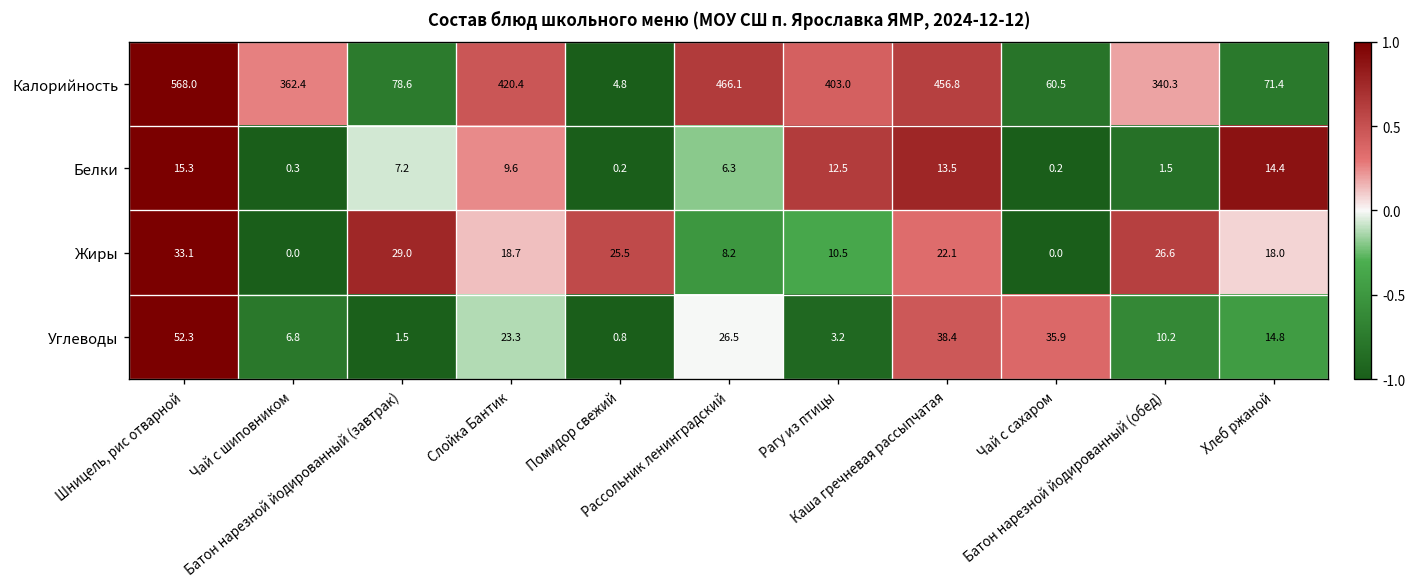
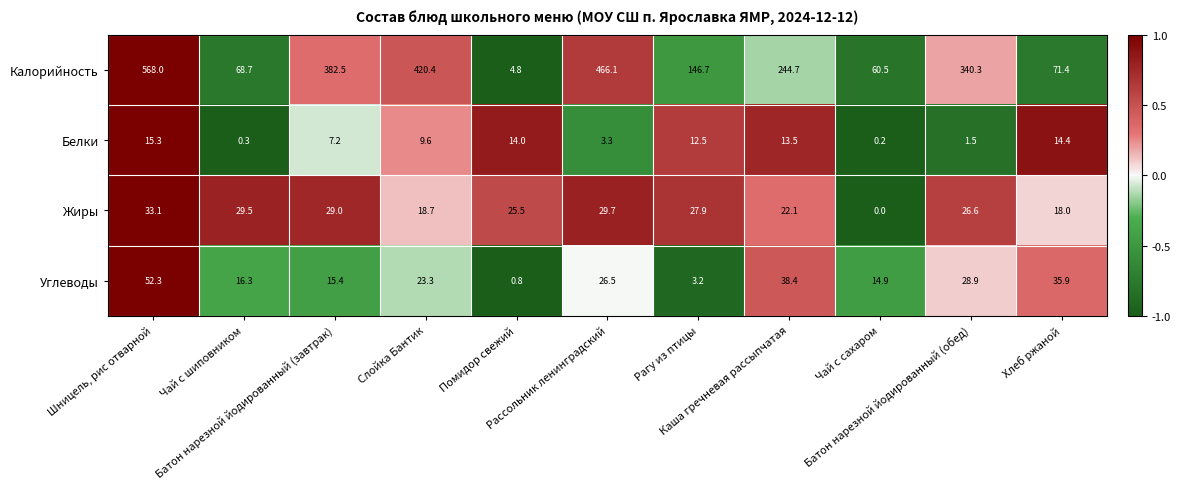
  {
    "Калорийность": {
      "Шницель, рис отварной": 568.0,
-     "Чай с шиповником": 362.4,
-     "Батон нарезной йодированный (завтрак)": 78.6,
+     "Чай с шиповником": 68.7,
+     "Батон нарезной йодированный (завтрак)": 382.5,
      "Слойка Бантик": 420.4,
      "Помидор свежий": 4.8,
      "Рассольник ленинградский": 466.1,
-     "Рагу из птицы": 403.0,
-     "Каша гречневая рассыпчатая": 456.8,
+     "Рагу из птицы": 146.7,
+     "Каша гречневая рассыпчатая": 244.7,
      "Чай с сахаром": 60.5,
      "Батон нарезной йодированный (обед)": 340.3,
      "Хлеб ржаной": 71.4
    },
    "Белки": {
      "Шницель, рис отварной": 15.3,
      "Чай с шиповником": 0.3,
      "Батон нарезной йодированный (завтрак)": 7.2,
      "Слойка Бантик": 9.6,
-     "Помидор свежий": 0.2,
-     "Рассольник ленинградский": 6.3,
+     "Помидор свежий": 14.0,
+     "Рассольник ленинградский": 3.3,
      "Рагу из птицы": 12.5,
      "Каша гречневая рассыпчатая": 13.5,
      "Чай с сахаром": 0.2,
      "Батон нарезной йодированный (обед)": 1.5,
      "Хлеб ржаной": 14.4
    },
    "Жиры": {
      "Шницель, рис отварной": 33.1,
-     "Чай с шиповником": 0.0,
+     "Чай с шиповником": 29.5,
      "Батон нарезной йодированный (завтрак)": 29.0,
      "Слойка Бантик": 18.7,
      "Помидор свежий": 25.5,
-     "Рассольник ленинградский": 8.2,
-     "Рагу из птицы": 10.5,
+     "Рассольник ленинградский": 29.7,
+     "Рагу из птицы": 27.9,
      "Каша гречневая рассыпчатая": 22.1,
      "Чай с сахаром": 0.0,
      "Батон нарезной йодированный (обед)": 26.6,
      "Хлеб ржаной": 18.0
    },
    "Углеводы": {
      "Шницель, рис отварной": 52.3,
-     "Чай с шиповником": 6.8,
-     "Батон нарезной йодированный (завтрак)": 1.5,
+     "Чай с шиповником": 16.3,
+     "Батон нарезной йодированный (завтрак)": 15.4,
      "Слойка Бантик": 23.3,
      "Помидор свежий": 0.8,
      "Рассольник ленинградский": 26.5,
      "Рагу из птицы": 3.2,
      "Каша гречневая рассыпчатая": 38.4,
-     "Чай с сахаром": 35.9,
-     "Батон нарезной йодированный (обед)": 10.2,
-     "Хлеб ржаной": 14.8
+     "Чай с сахаром": 14.9,
+     "Батон нарезной йодированный (обед)": 28.9,
+     "Хлеб ржаной": 35.9
    }
  }
